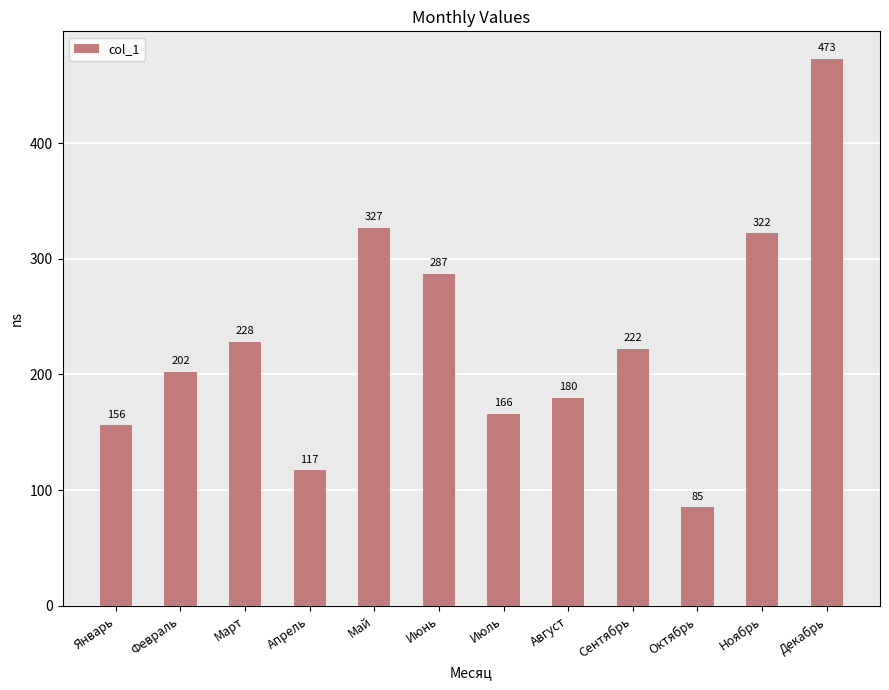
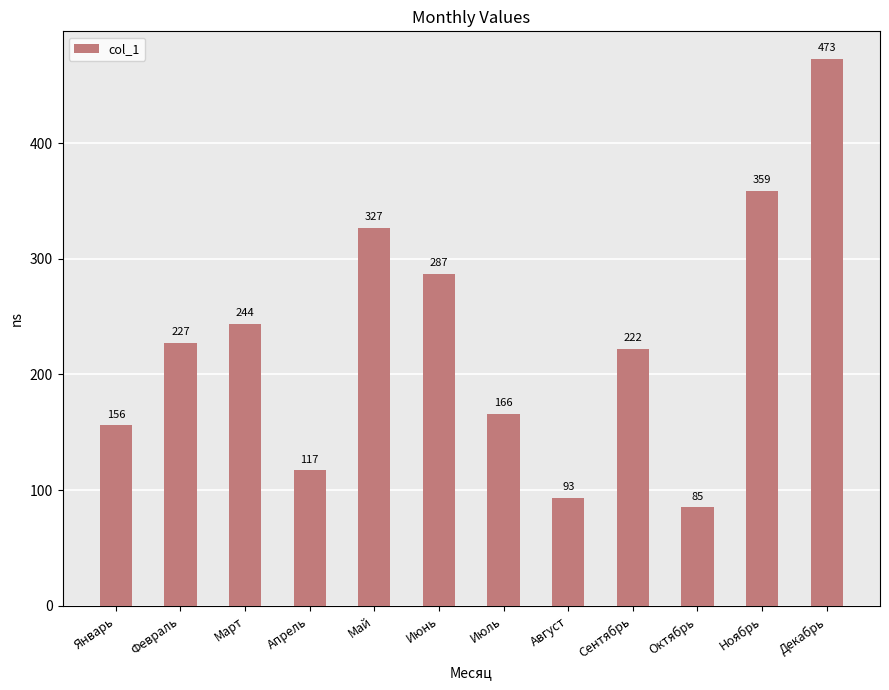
  {
    "Январь": 156,
-   "Февраль": 202,
-   "Март": 228,
+   "Февраль": 227,
+   "Март": 244,
    "Апрель": 117,
    "Май": 327,
    "Июнь": 287,
    "Июль": 166,
-   "Август": 180,
+   "Август": 93,
    "Сентябрь": 222,
    "Октябрь": 85,
-   "Ноябрь": 322,
+   "Ноябрь": 359,
    "Декабрь": 473
  }
